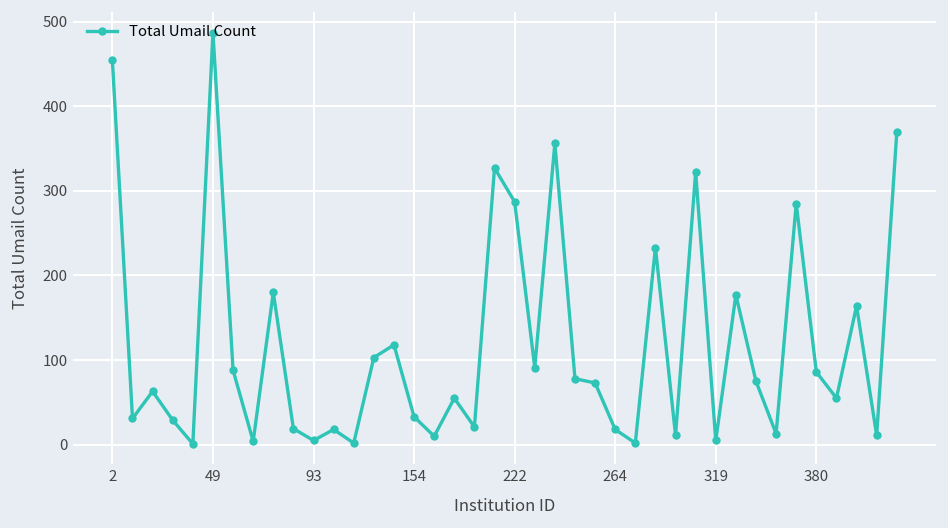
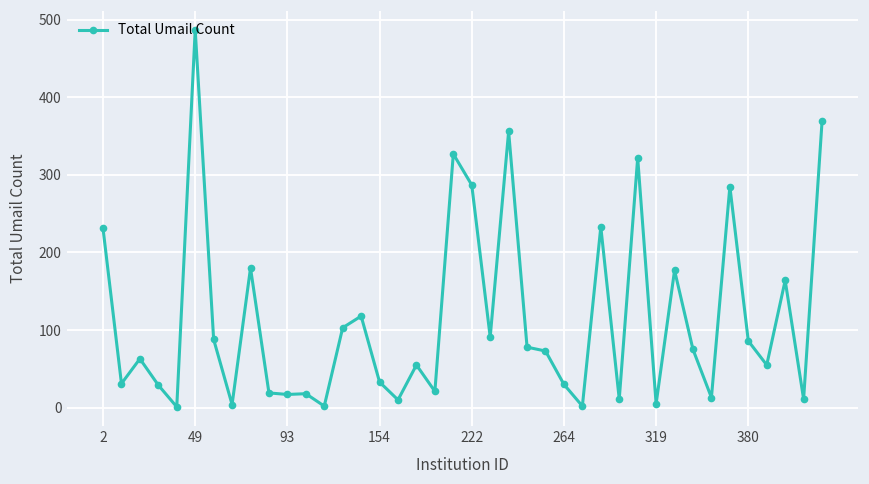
  {
-   "2": 450,
+   "2": 230,
    "49": 490,
-   "93": 10,
+   "93": 20,
    "154": 30,
    "222": 290,
-   "264": 20,
+   "264": 30,
    "319": 10,
    "380": 90
  }
